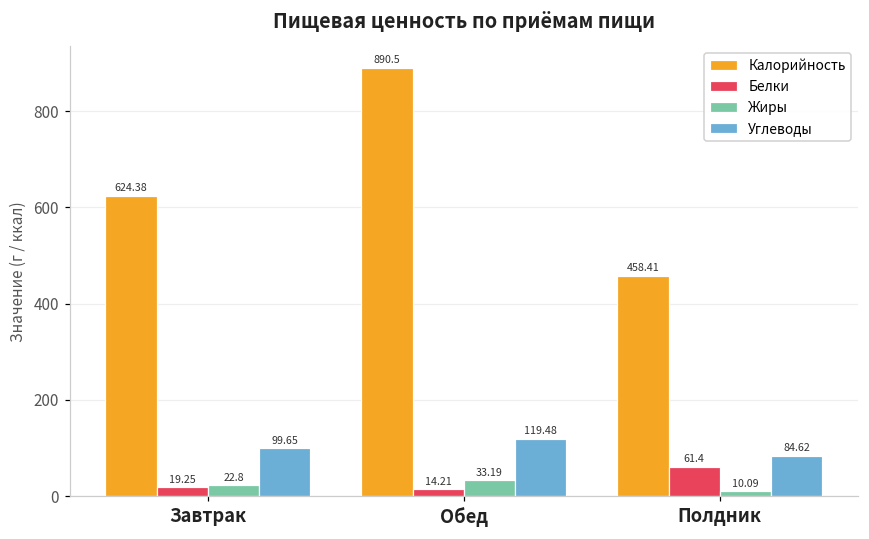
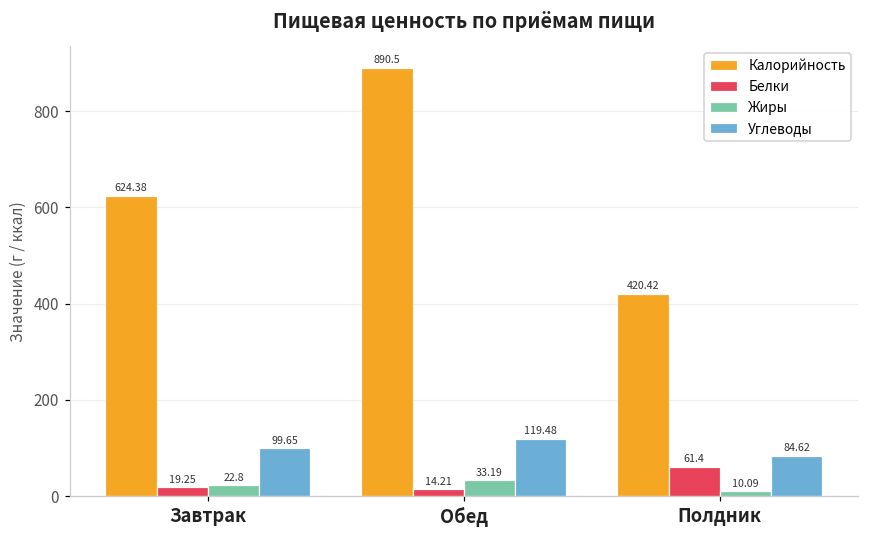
  {
    "Калорийность": {
      "Завтрак": 624.38,
      "Обед": 890.5,
-     "Полдник": 458.41
+     "Полдник": 420.42
    },
    "Белки": {
      "Завтрак": 19.25,
      "Обед": 14.21,
      "Полдник": 61.4
    }
  }
